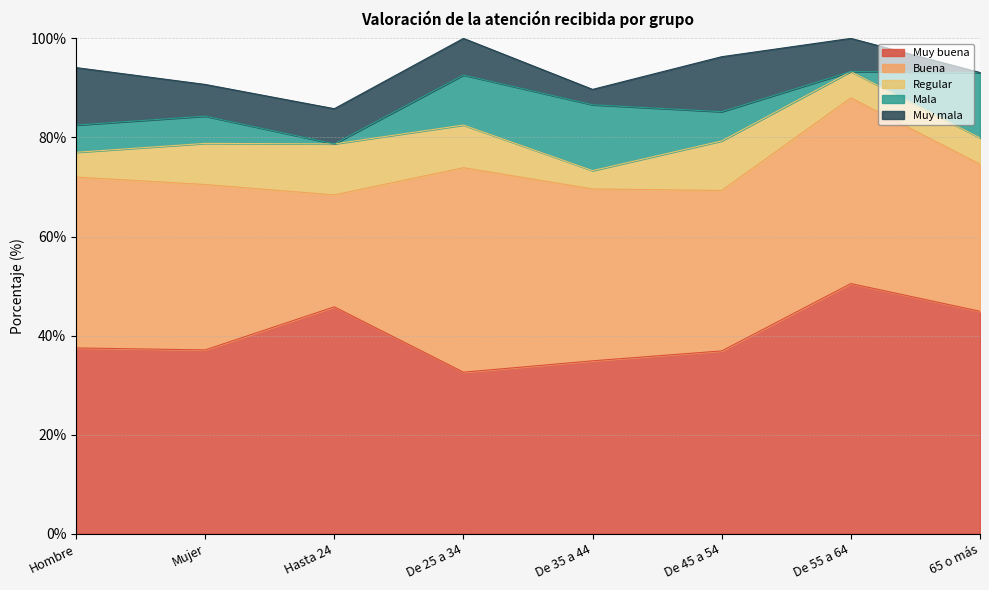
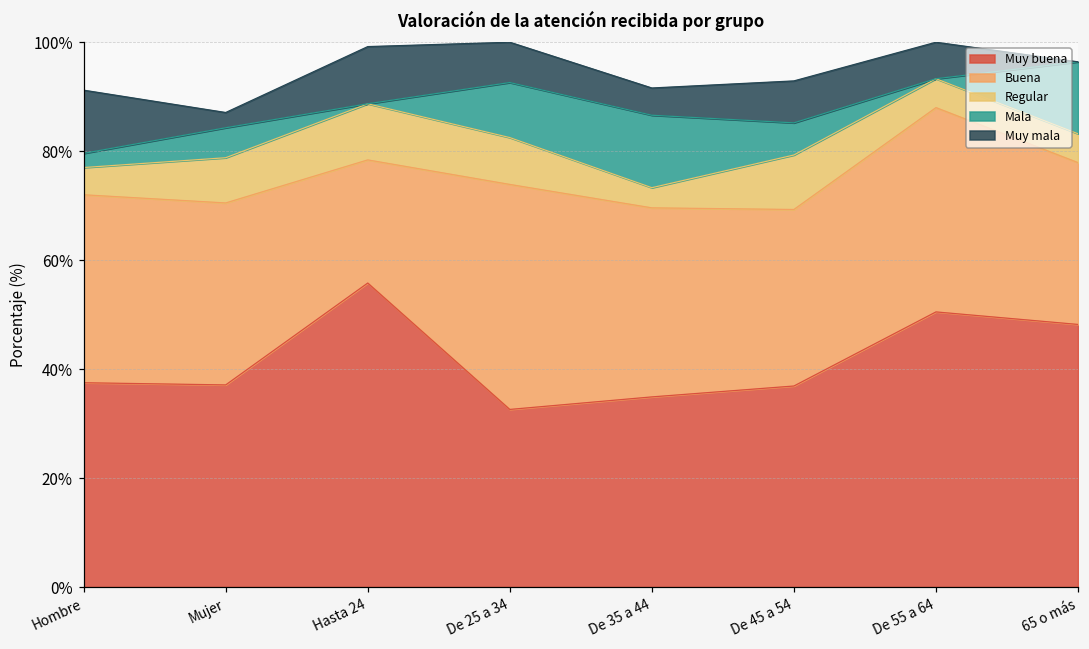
  {
    "Muy buena": {
      "Hombre": "38%",
      "Mujer": "37%",
-     "Hasta 24": "46%",
+     "Hasta 24": "56%",
      "De 25 a 34": "33%",
      "De 35 a 44": "35%",
      "De 45 a 54": "37%",
      "De 55 a 64": "51%",
-     "65 o más": "45%"
+     "65 o más": "48%"
    },
    "Mala": {
-     "Hombre": "6%",
+     "Hombre": "3%",
      "Mujer": "6%",
      "De 25 a 34": "10%",
      "De 35 a 44": "13%",
      "De 45 a 54": "6%"
    },
    "Muy mala": {
      "Hombre": "12%",
-     "Mujer": "6%",
-     "Hasta 24": "7%",
+     "Mujer": "3%",
+     "Hasta 24": "11%",
      "De 25 a 34": "7%",
-     "De 35 a 44": "3%",
-     "De 45 a 54": "11%",
+     "De 35 a 44": "5%",
+     "De 45 a 54": "8%",
      "De 55 a 64": "7%"
    }
  }
